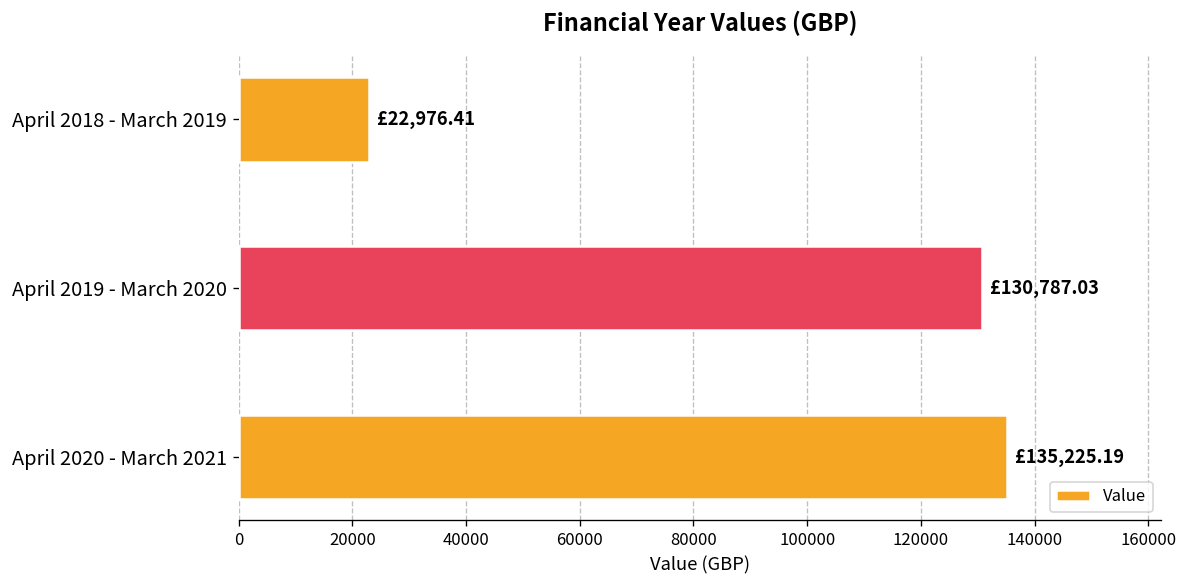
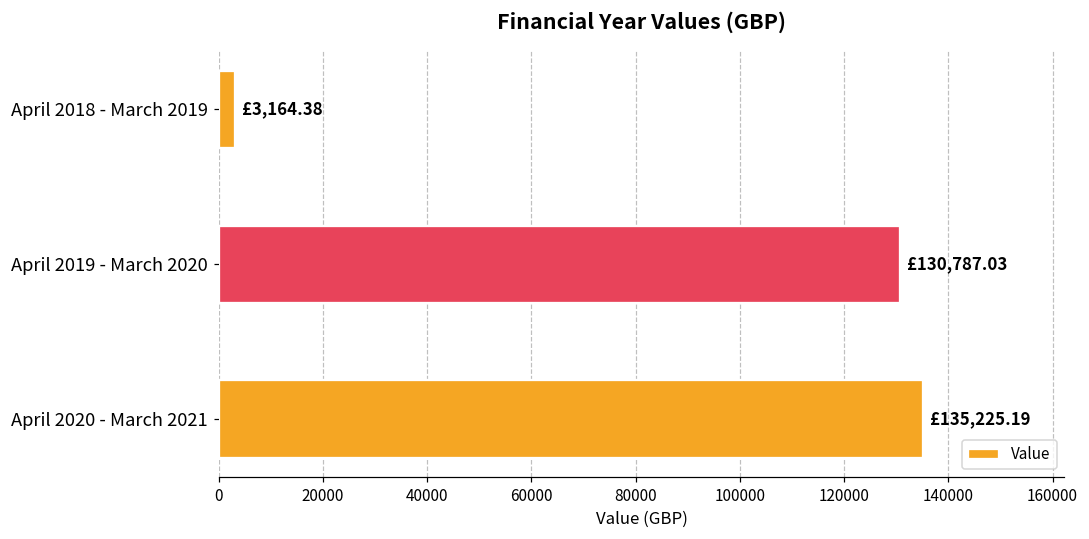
  {
-   "April 2018 - March 2019": "£22,976.41",
+   "April 2018 - March 2019": "£3,164.38",
    "April 2019 - March 2020": "£130,787.03",
    "April 2020 - March 2021": "£135,225.19"
  }
